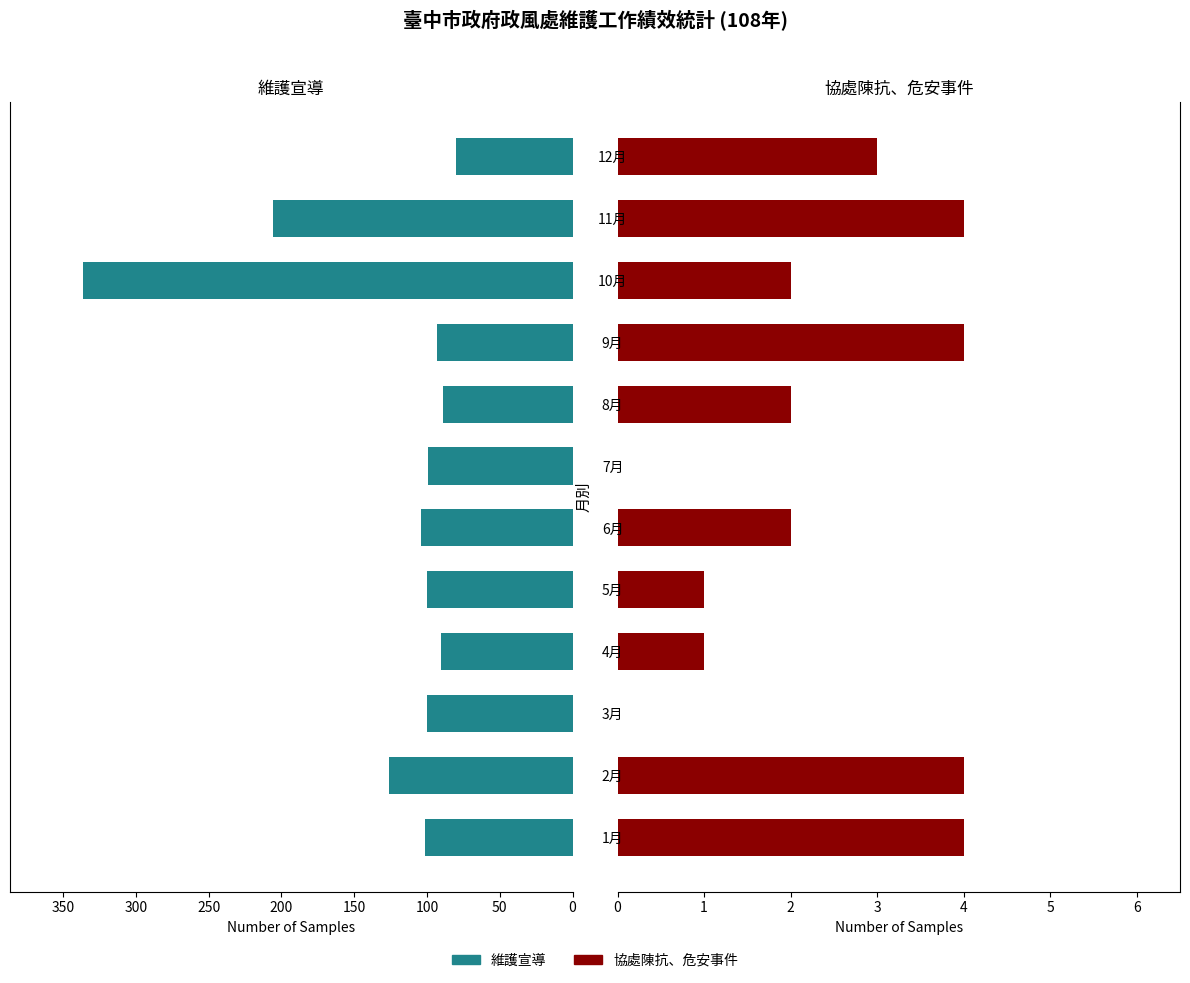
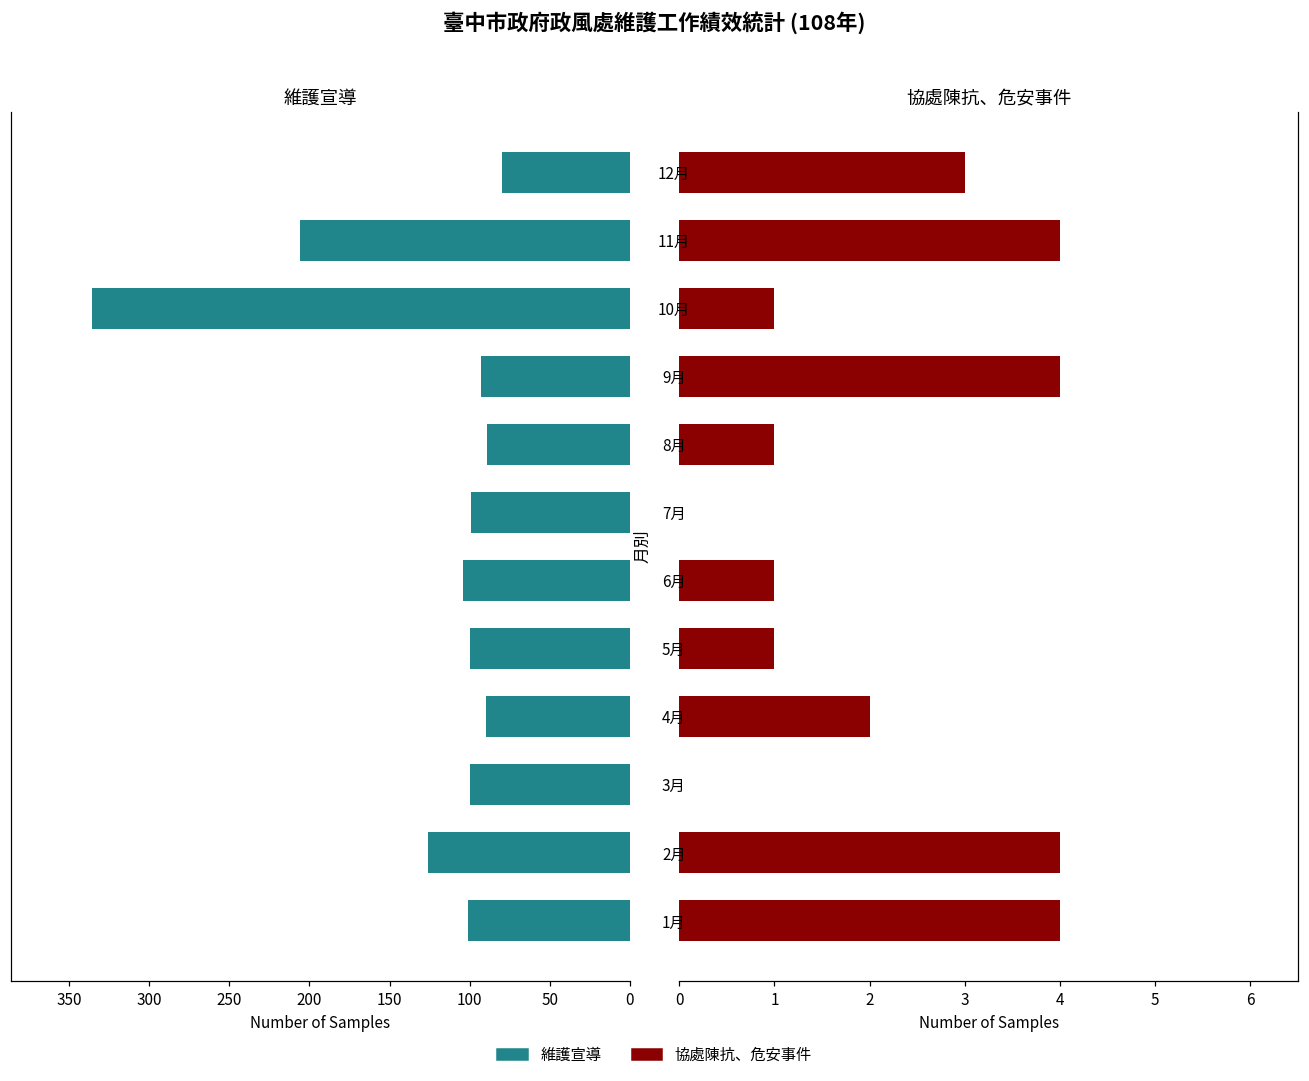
  {
    "協處陳抗、危安事件": {
      "12月": 3,
      "11月": 4,
-     "10月": 2,
+     "10月": 1,
      "9月": 4,
-     "8月": 2,
+     "8月": 1,
      "7月": 0,
-     "6月": 2,
+     "6月": 1,
      "5月": 1,
-     "4月": 1,
+     "4月": 2,
      "3月": 0,
      "2月": 4,
      "1月": 4
    }
  }
